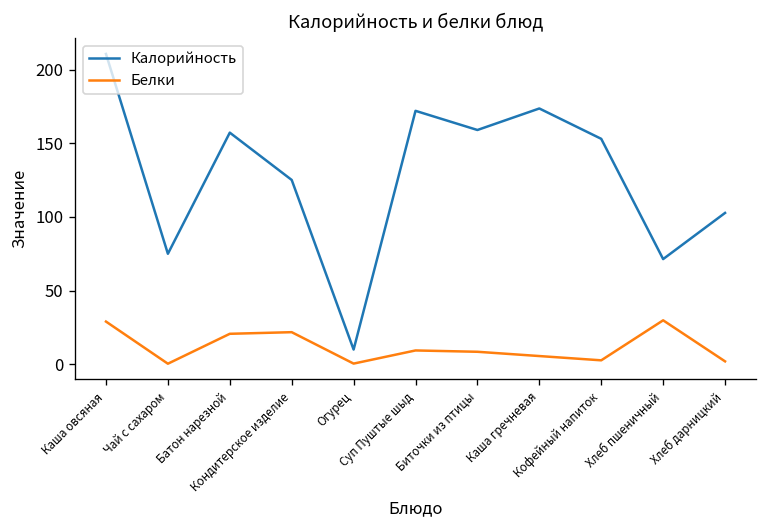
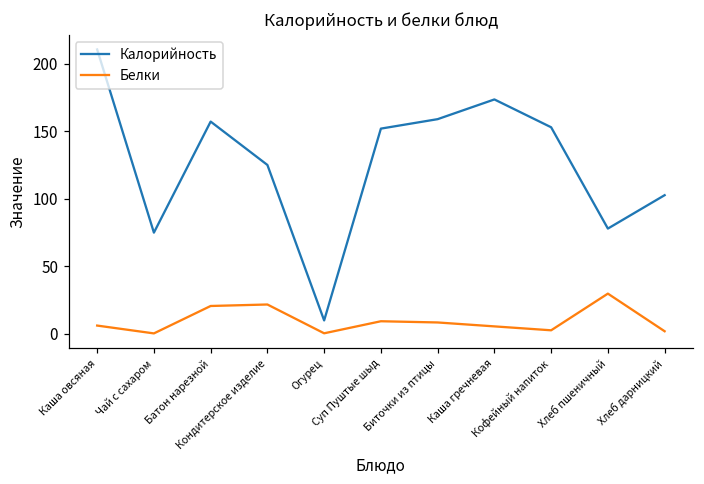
  {
    "Калорийность": {
      "Чай с сахаром": 75,
      "Батон нарезной": 157,
      "Кондитерское изделие": 125,
      "Огурец": 10,
-     "Суп Пуштые шыд": 172,
+     "Суп Пуштые шыд": 152,
      "Биточки из птицы": 159,
      "Каша гречневая": 174,
      "Кофейный напиток": 153,
-     "Хлеб пшеничный": 71,
+     "Хлеб пшеничный": 78,
      "Хлеб дарницкий": 103
    },
    "Белки": {
-     "Каша овсяная": 29,
+     "Каша овсяная": 6,
      "Чай с сахаром": 0,
      "Батон нарезной": 21,
      "Кондитерское изделие": 22,
      "Огурец": 0,
      "Суп Пуштые шыд": 9,
      "Биточки из птицы": 9,
      "Каша гречневая": 6,
      "Кофейный напиток": 3,
      "Хлеб пшеничный": 30,
      "Хлеб дарницкий": 2
    }
  }
